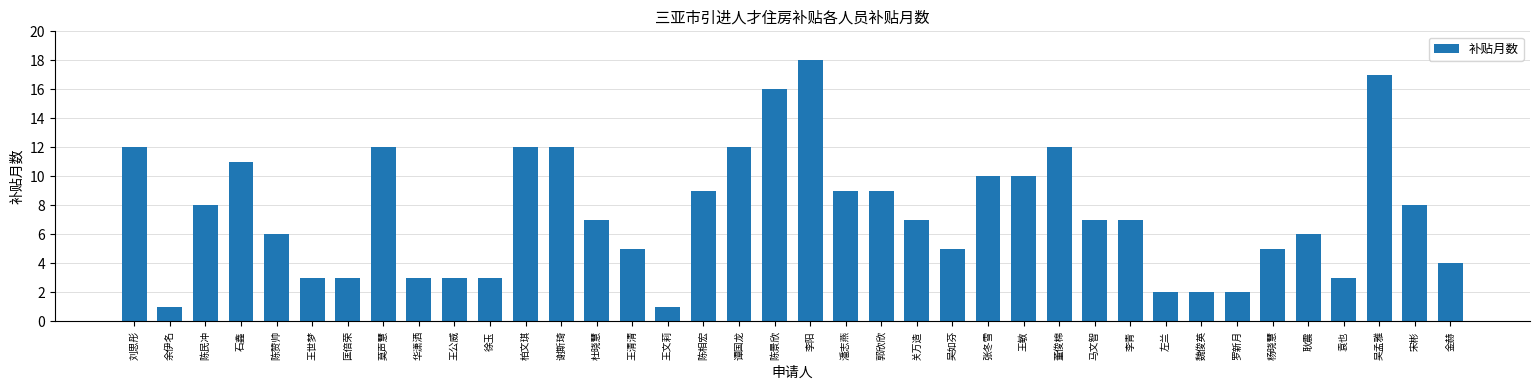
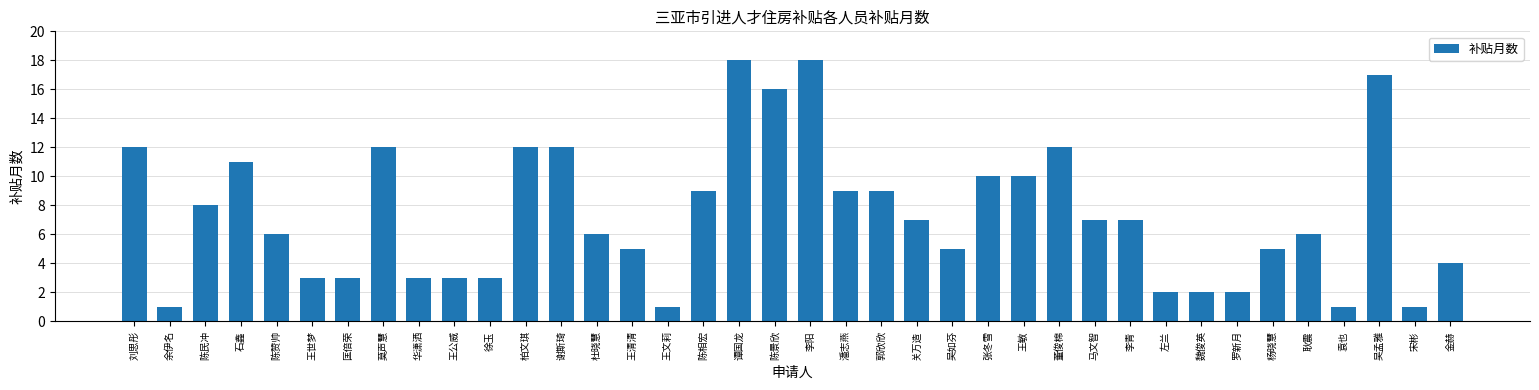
  {
    "刘思彤": 12,
    "余伊名": 1,
    "陈民冲": 8,
    "石鑫": 11,
    "陈赞帅": 6,
    "王世梦": 3,
    "匡倍荣": 3,
    "莫声慧": 12,
    "华潇洒": 3,
    "王公威": 3,
    "徐玉": 3,
    "柏文琪": 12,
    "谢斯琦": 12,
-   "杜晓慧": 7,
+   "杜晓慧": 6,
    "王清清": 5,
    "王文莉": 1,
    "陈相宏": 9,
-   "谭国龙": 12,
+   "谭国龙": 18,
    "陈景欣": 16,
    "李阳": 18,
    "潘志燕": 9,
    "郭欣欣": 9,
    "关万造": 7,
    "吴如芬": 5,
    "张冬雪": 10,
    "王敏": 10,
    "董俊棉": 12,
    "马文智": 7,
    "李青": 7,
    "左兰": 2,
    "魏俊英": 2,
    "罗新月": 2,
    "杨晓慧": 5,
    "耿震": 6,
-   "袁也": 3,
+   "袁也": 1,
    "吴孟雅": 17,
-   "宋彬": 8,
+   "宋彬": 1,
    "金赫": 4
  }
